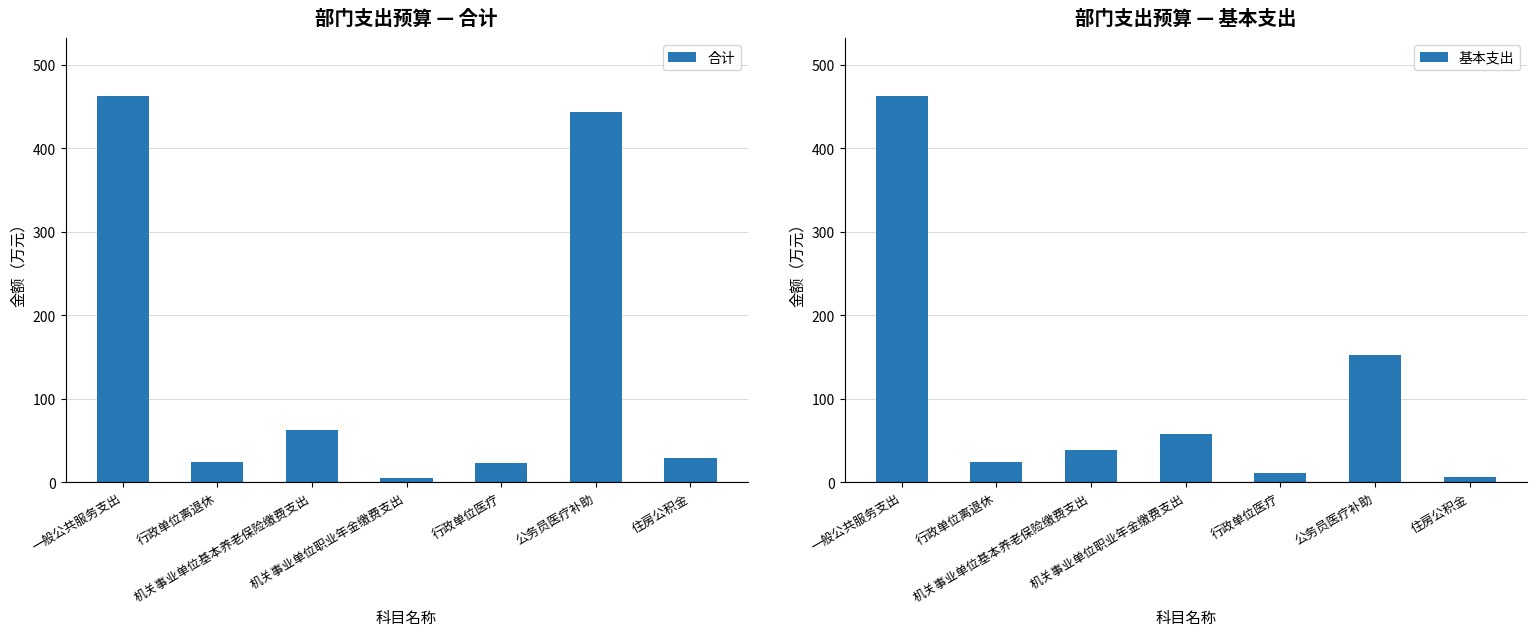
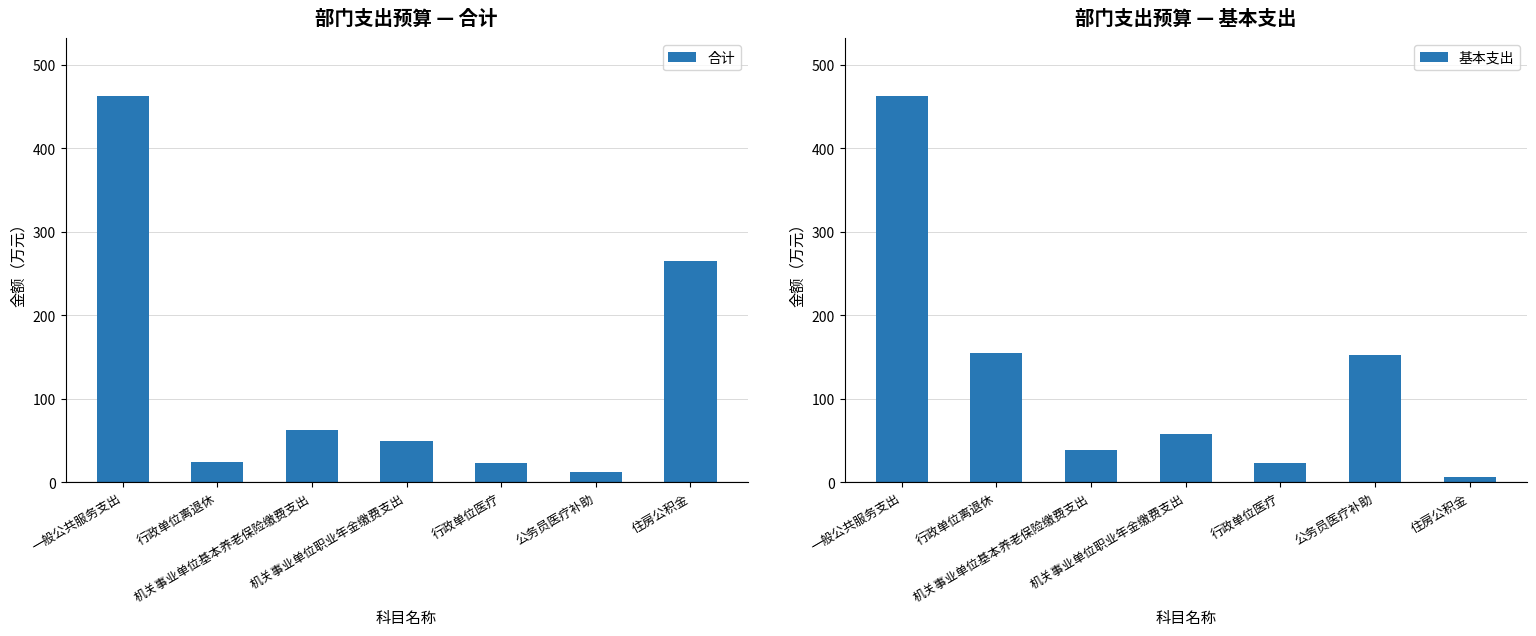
  {
    "部门支出预算 — 合计": {
      "一般公共服务支出": 460,
      "行政单位离退休": 20,
      "机关事业单位基本养老保险缴费支出": 60,
-     "机关事业单位职业年金缴费支出": 10,
+     "机关事业单位职业年金缴费支出": 50,
      "行政单位医疗": 20,
-     "公务员医疗补助": 440,
-     "住房公积金": 30
+     "公务员医疗补助": 10,
+     "住房公积金": 270
    },
    "部门支出预算 — 基本支出": {
      "一般公共服务支出": 460,
-     "行政单位离退休": 20,
+     "行政单位离退休": 160,
      "机关事业单位基本养老保险缴费支出": 40,
      "机关事业单位职业年金缴费支出": 60,
-     "行政单位医疗": 10,
+     "行政单位医疗": 20,
      "公务员医疗补助": 150,
      "住房公积金": 10
    }
  }
